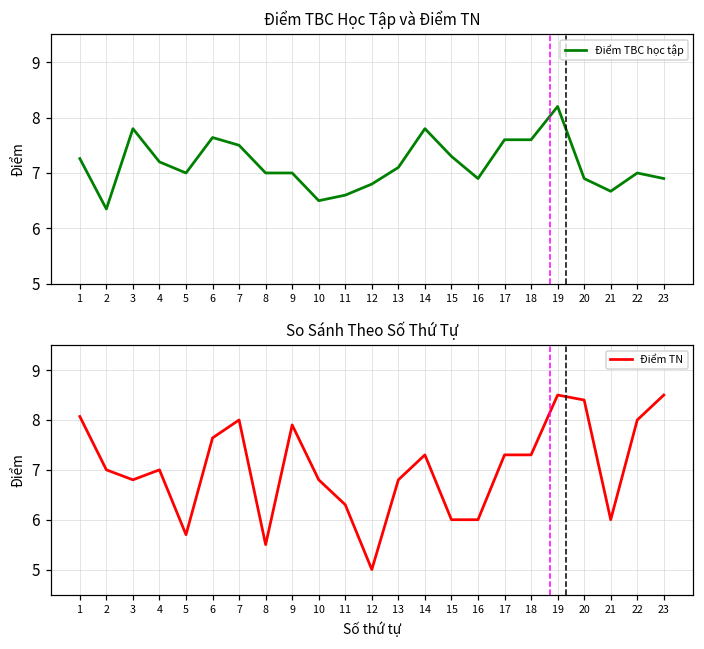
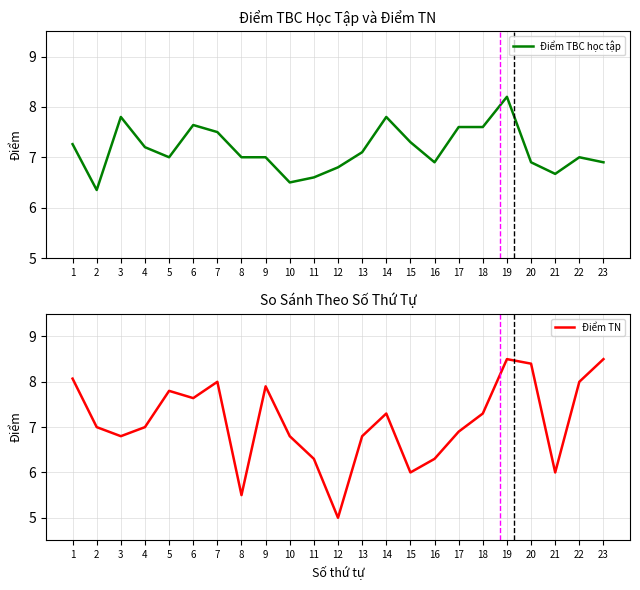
  {
    "Điểm TBC Học Tập và Điểm TN": {
      "1": 7.3,
      "2": 6.4,
      "3": 7.8,
      "4": 7.2,
      "5": 7.0,
      "6": 7.6,
      "7": 7.5,
      "8": 7.0,
      "9": 7.0,
      "10": 6.5,
      "11": 6.6,
      "12": 6.8,
      "13": 7.1,
      "14": 7.8,
      "15": 7.3,
      "16": 6.9,
      "17": 7.6,
      "18": 7.6,
      "19": 8.2,
      "20": 6.9,
      "21": 6.7,
      "22": 7.0,
      "23": 6.9
    },
    "So Sánh Theo Số Thứ Tự": {
      "1": 8.1,
      "2": 7.0,
      "3": 6.8,
      "4": 7.0,
-     "5": 5.7,
+     "5": 7.8,
      "6": 7.6,
      "7": 8.0,
      "8": 5.5,
      "9": 7.9,
      "10": 6.8,
      "11": 6.3,
      "12": 5.0,
      "13": 6.8,
      "14": 7.3,
      "15": 6.0,
-     "16": 6.0,
-     "17": 7.3,
+     "16": 6.3,
+     "17": 6.9,
      "18": 7.3,
      "19": 8.5,
      "20": 8.4,
      "21": 6.0,
      "22": 8.0,
      "23": 8.5
    }
  }
